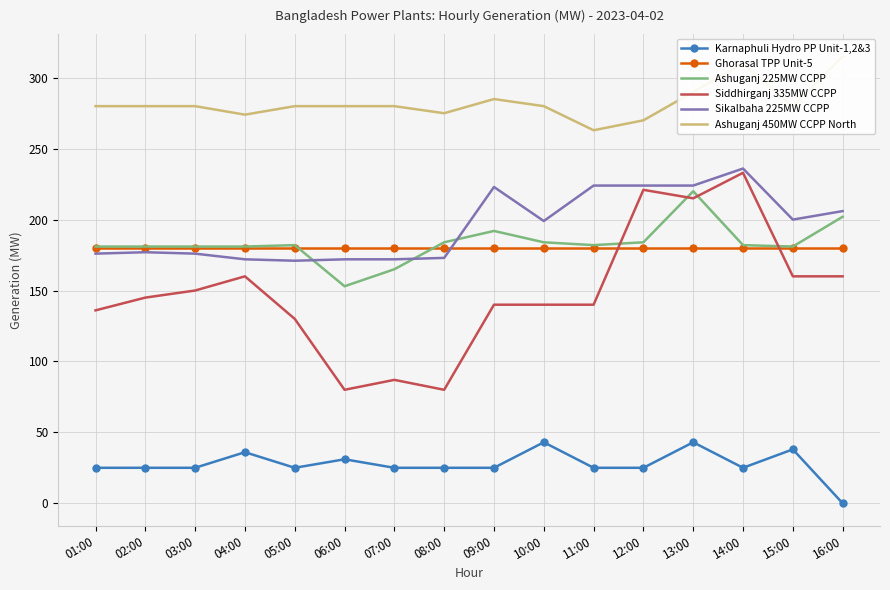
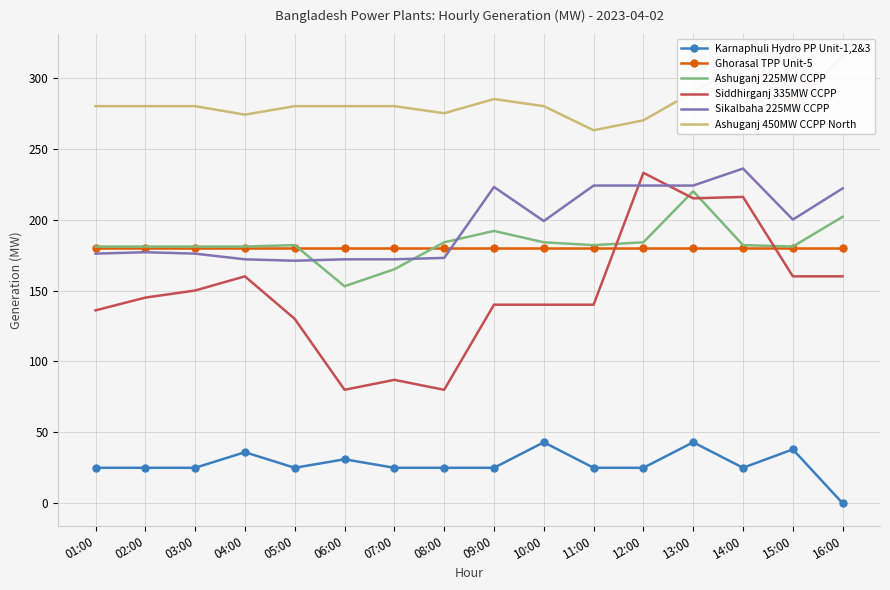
  {
    "Karnaphuli Hydro PP Unit-1,2&3": {
      "01:00": 25,
      "02:00": 25,
      "03:00": 25,
      "04:00": 36,
      "05:00": 25,
      "06:00": 31,
      "07:00": 25,
      "08:00": 25,
      "09:00": 25,
      "10:00": 43,
      "11:00": 25,
      "12:00": 25,
      "13:00": 43,
      "14:00": 25,
      "15:00": 38,
      "16:00": 0
    },
    "Ghorasal TPP Unit-5": {
      "05:00": 180,
      "06:00": 180,
      "07:00": 180,
      "08:00": 180,
      "09:00": 180,
      "10:00": 180,
      "11:00": 180,
      "12:00": 180,
      "13:00": 180,
      "14:00": 180,
      "16:00": 180
    },
    "Ashuganj 225MW CCPP": {
      "05:00": 182,
      "06:00": 153,
      "07:00": 165,
      "08:00": 184,
      "09:00": 192,
      "10:00": 184,
      "11:00": 182,
      "12:00": 184,
      "13:00": 220,
      "14:00": 182,
      "16:00": 202
    },
    "Siddhirganj 335MW CCPP": {
      "01:00": 136,
      "02:00": 145,
      "03:00": 150,
      "04:00": 160,
      "05:00": 130,
      "06:00": 80,
      "07:00": 87,
      "08:00": 80,
      "09:00": 140,
      "10:00": 140,
      "11:00": 140,
-     "12:00": 221,
+     "12:00": 233,
      "13:00": 215,
-     "14:00": 233,
+     "14:00": 216,
      "15:00": 160,
      "16:00": 160
    },
    "Sikalbaha 225MW CCPP": {
      "01:00": 176,
      "02:00": 177,
      "03:00": 176,
      "04:00": 172,
      "05:00": 171,
      "06:00": 172,
      "07:00": 172,
      "08:00": 173,
      "09:00": 223,
      "10:00": 199,
      "11:00": 224,
      "12:00": 224,
      "13:00": 224,
      "14:00": 236,
      "15:00": 200,
-     "16:00": 206
+     "16:00": 222
    },
    "Ashuganj 450MW CCPP North": {
      "01:00": 280,
      "02:00": 280,
      "03:00": 280,
      "04:00": 274,
      "05:00": 280,
      "06:00": 280,
      "07:00": 280,
      "08:00": 275,
      "09:00": 285,
      "10:00": 280,
      "11:00": 263,
      "12:00": 270
    }
  }
